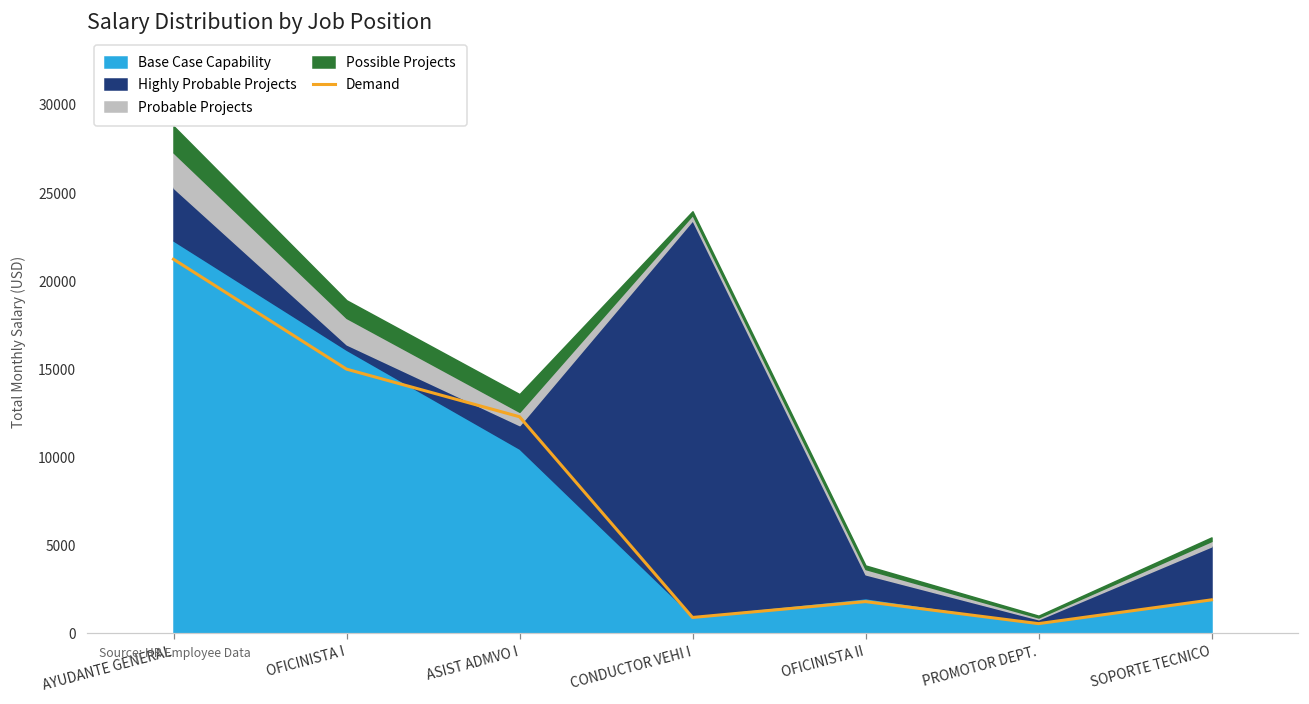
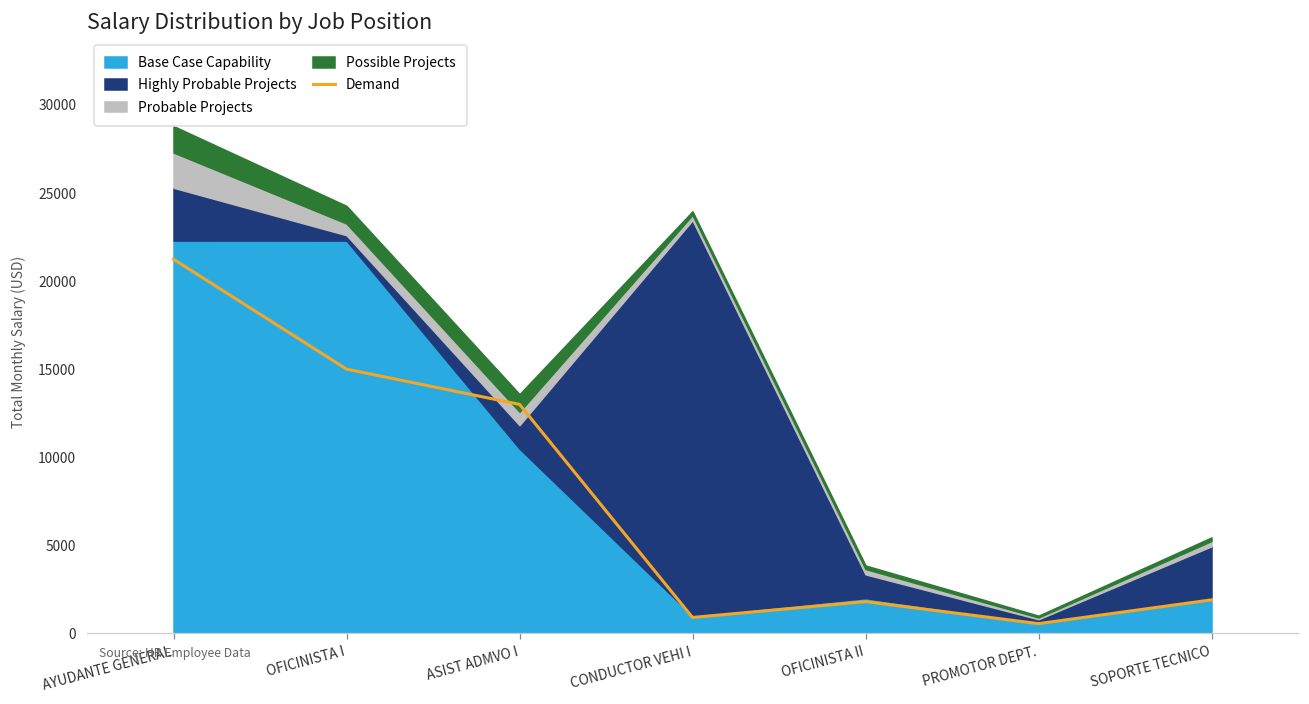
  {
    "Demand": {
      "AYUDANTE GENERAL": 21200,
      "OFICINISTA I": 15000,
-     "ASIST ADMVO I": 12300,
+     "ASIST ADMVO I": 13000,
      "OFICINISTA II": 1800
    },
    "Base Case Capability": {
-     "OFICINISTA I": 16100
+     "OFICINISTA I": 22300
    },
    "Probable Projects": {
-     "OFICINISTA I": 1500
+     "OFICINISTA I": 700
    },
    "Possible Projects": {
      "OFICINISTA I": 1000,
      "ASIST ADMVO I": 1000,
      "CONDUCTOR VEHI I": 200,
      "OFICINISTA II": 200,
      "SOPORTE TECNICO": 200
    }
  }
